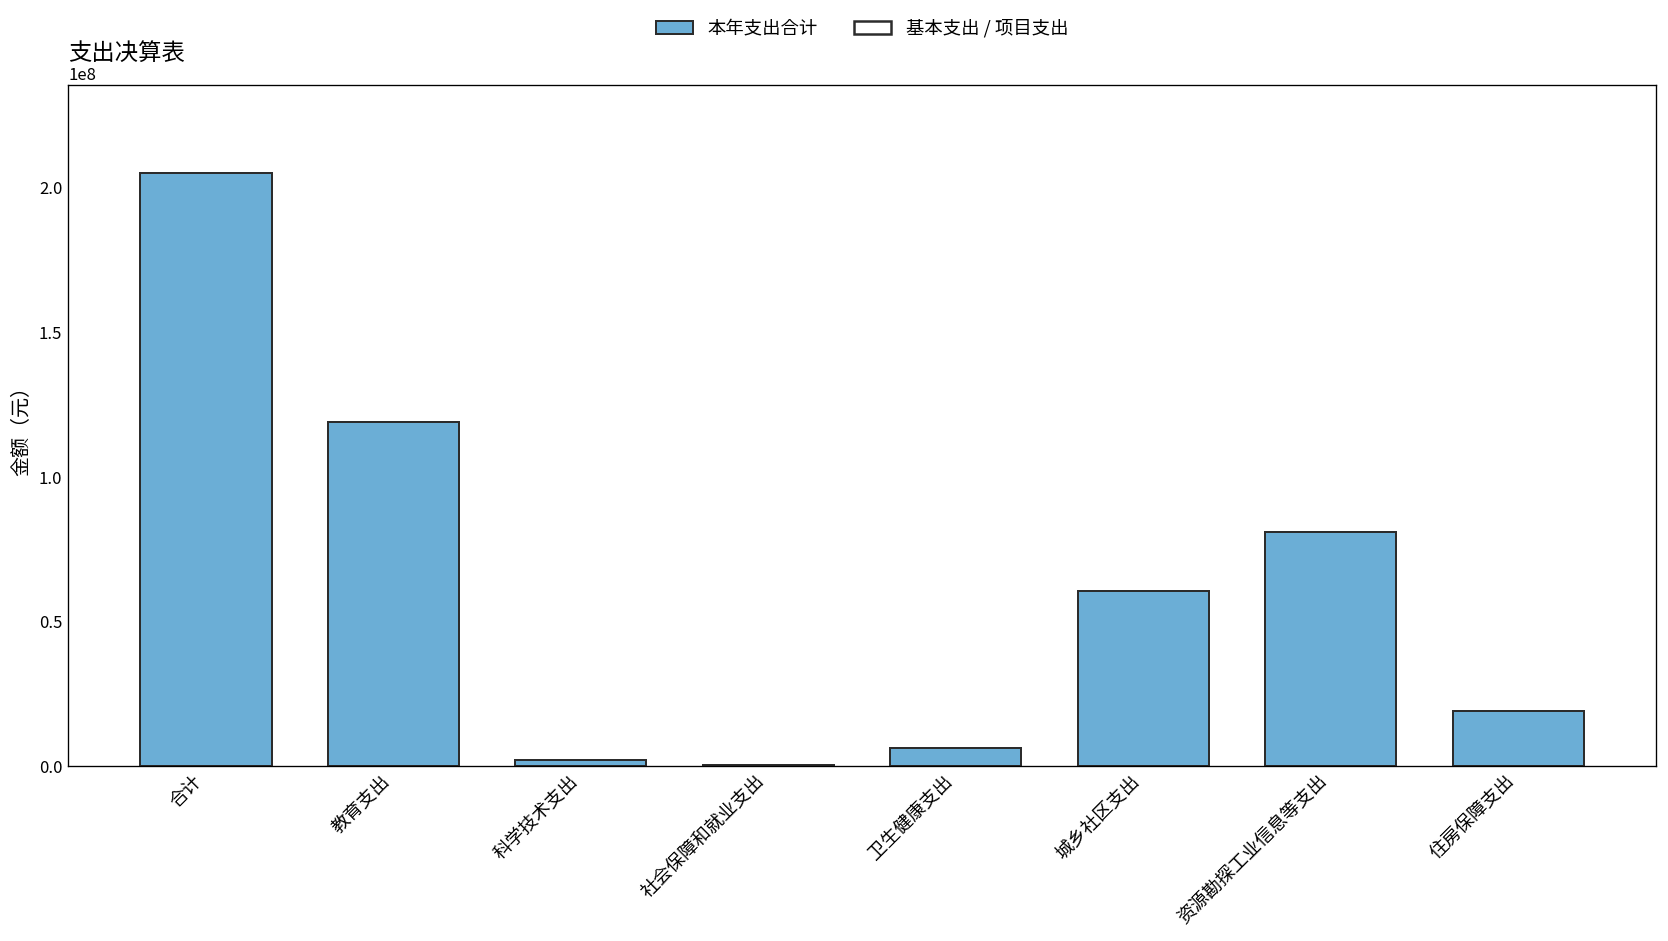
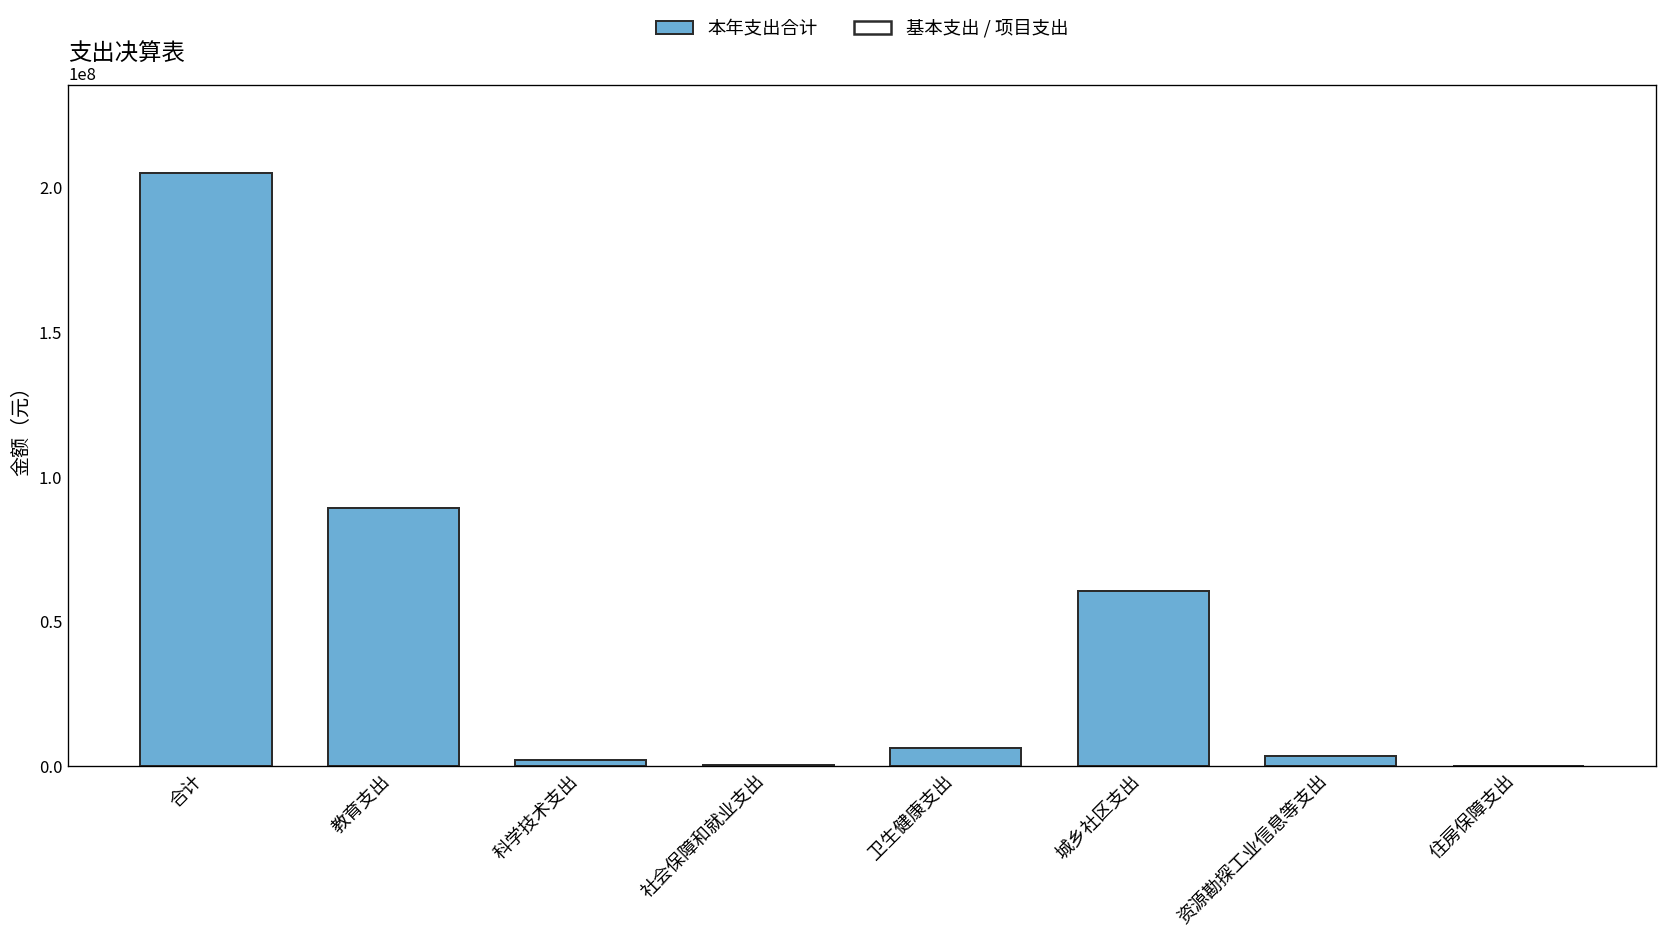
  {
    "合计": 205000000,
-   "教育支出": 119000000,
+   "教育支出": 89000000,
    "科学技术支出": 2000000,
    "卫生健康支出": 6000000,
    "城乡社区支出": 61000000,
-   "资源勘探工业信息等支出": 81000000,
-   "住房保障支出": 19000000
+   "资源勘探工业信息等支出": 4000000,
+   "住房保障支出": 0
  }
